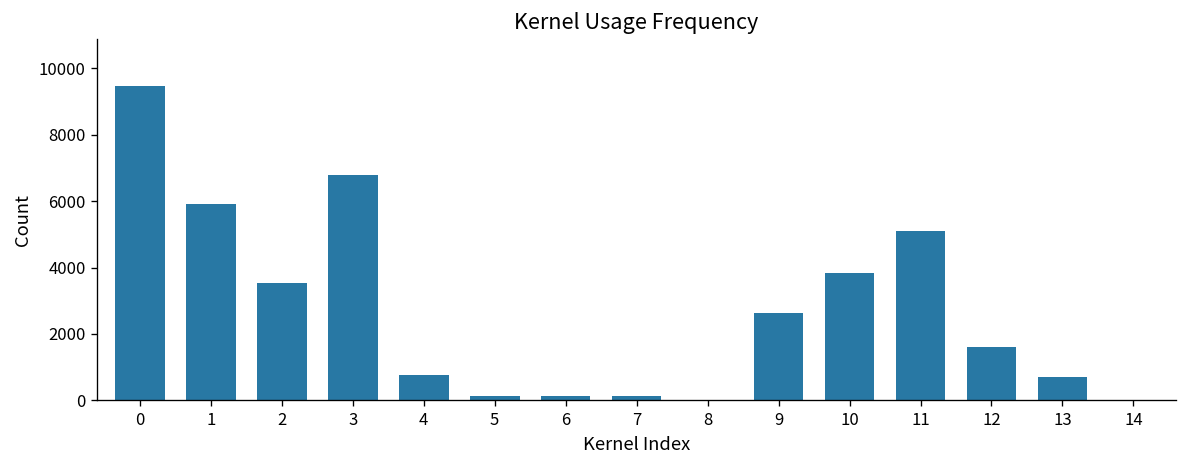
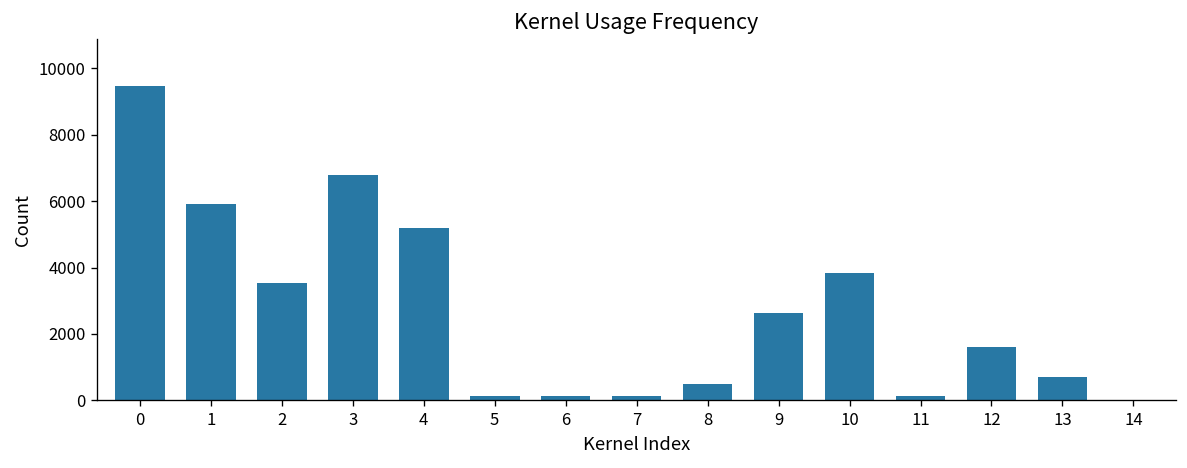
  {
    "0": 9500,
    "1": 5900,
    "2": 3500,
    "3": 6800,
-   "4": 800,
+   "4": 5200,
    "5": 100,
    "6": 100,
    "7": 100,
-   "8": 0,
+   "8": 500,
    "9": 2600,
    "10": 3800,
-   "11": 5100,
+   "11": 100,
    "12": 1600,
    "13": 700
  }
